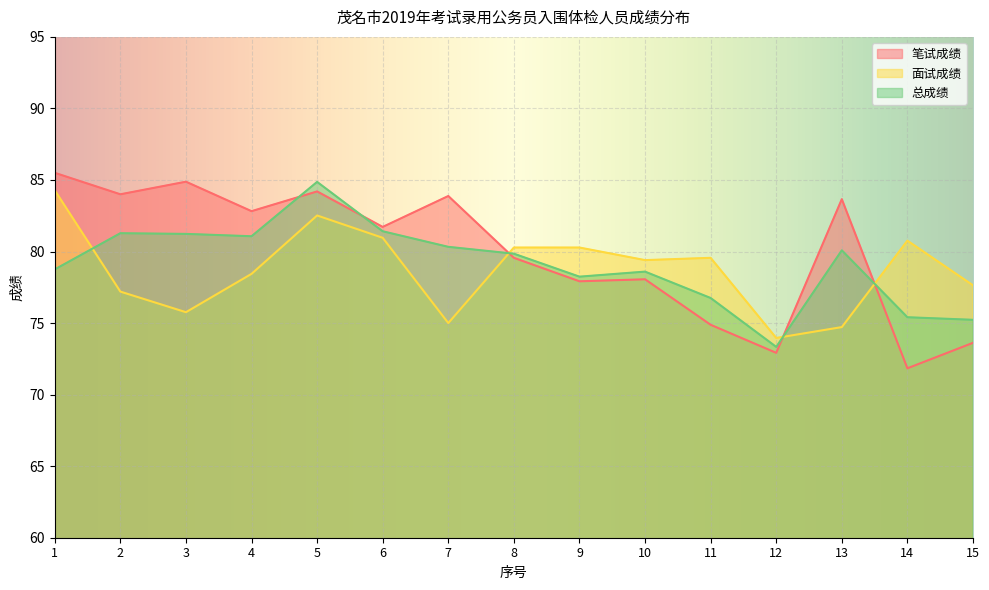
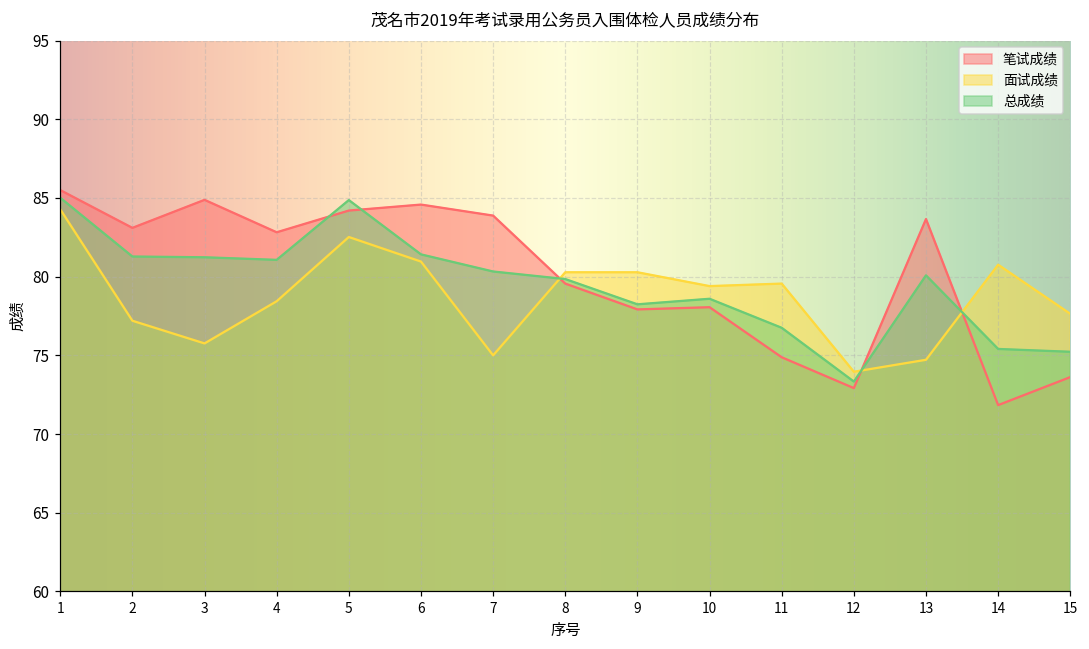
  {
    "笔试成绩": {
      "1": 85.5,
-     "2": 84.0,
+     "2": 83.1,
      "3": 84.9,
      "4": 82.8,
      "5": 84.2,
-     "6": 81.7,
+     "6": 84.6,
      "7": 83.9,
      "8": 79.6,
      "9": 77.9,
      "10": 78.1,
      "11": 74.9,
      "12": 72.9,
      "13": 83.7,
      "14": 71.8,
      "15": 73.6
    },
    "面试成绩": {
      "1": 84.3,
      "2": 77.2,
      "3": 75.8,
      "4": 78.4,
      "5": 82.5,
      "6": 81.0,
      "7": 75.0,
      "8": 80.3,
      "9": 80.3,
      "10": 79.4,
      "11": 79.6,
      "12": 74.0,
      "13": 74.7,
      "14": 80.8,
      "15": 77.6
    },
    "总成绩": {
-     "1": 78.8,
+     "1": 85.0,
      "2": 81.3,
      "3": 81.2,
      "4": 81.1,
      "5": 84.9,
      "6": 81.4,
      "7": 80.3,
      "8": 79.8,
      "9": 78.2,
      "10": 78.6,
      "11": 76.8,
      "12": 73.3,
      "13": 80.1,
      "14": 75.4,
      "15": 75.2
    }
  }
